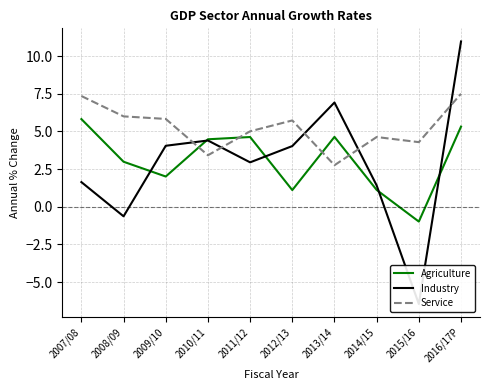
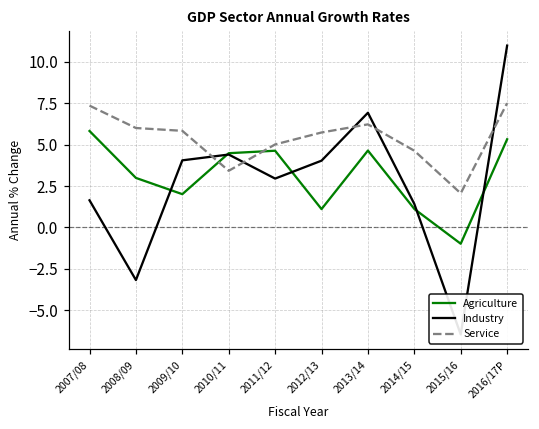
  {
    "Agriculture": {
      "2007/08": 5.8,
      "2008/09": 3.0,
      "2009/10": 2.0,
      "2011/12": 4.6,
      "2012/13": 1.1,
      "2013/14": 4.6,
      "2014/15": 1.1,
      "2015/16": -1.0,
      "2016/17P": 5.3
    },
    "Industry": {
      "2007/08": 1.6,
-     "2008/09": -0.6,
+     "2008/09": -3.2,
      "2009/10": 4.1,
      "2011/12": 3.0,
      "2012/13": 4.0,
      "2013/14": 6.9,
      "2014/15": 1.4,
      "2016/17P": 11.0
    },
    "Service": {
      "2007/08": 7.4,
      "2008/09": 6.0,
      "2009/10": 5.8,
      "2010/11": 3.4,
      "2011/12": 5.0,
      "2012/13": 5.7,
-     "2013/14": 2.8,
+     "2013/14": 6.2,
      "2014/15": 4.6,
-     "2015/16": 4.3,
+     "2015/16": 2.1,
      "2016/17P": 7.5
    }
  }
